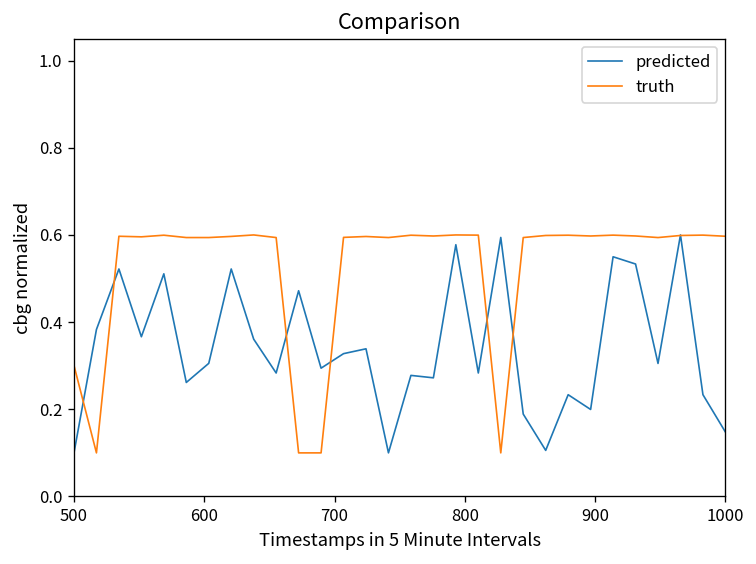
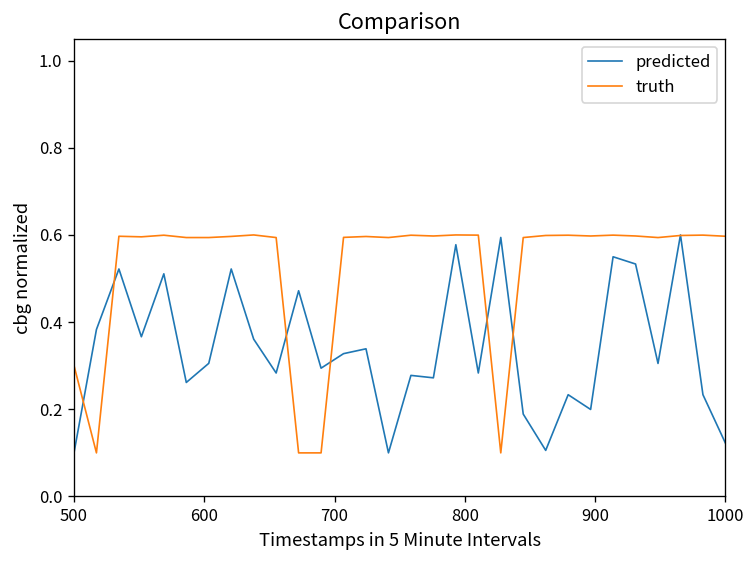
  {
    "predicted": {
      "500": 0.10,
-     "1000": 0.15
+     "1000": 0.12
    },
    "truth": {
      "500": 0.30,
      "1000": 0.60
    }
  }
